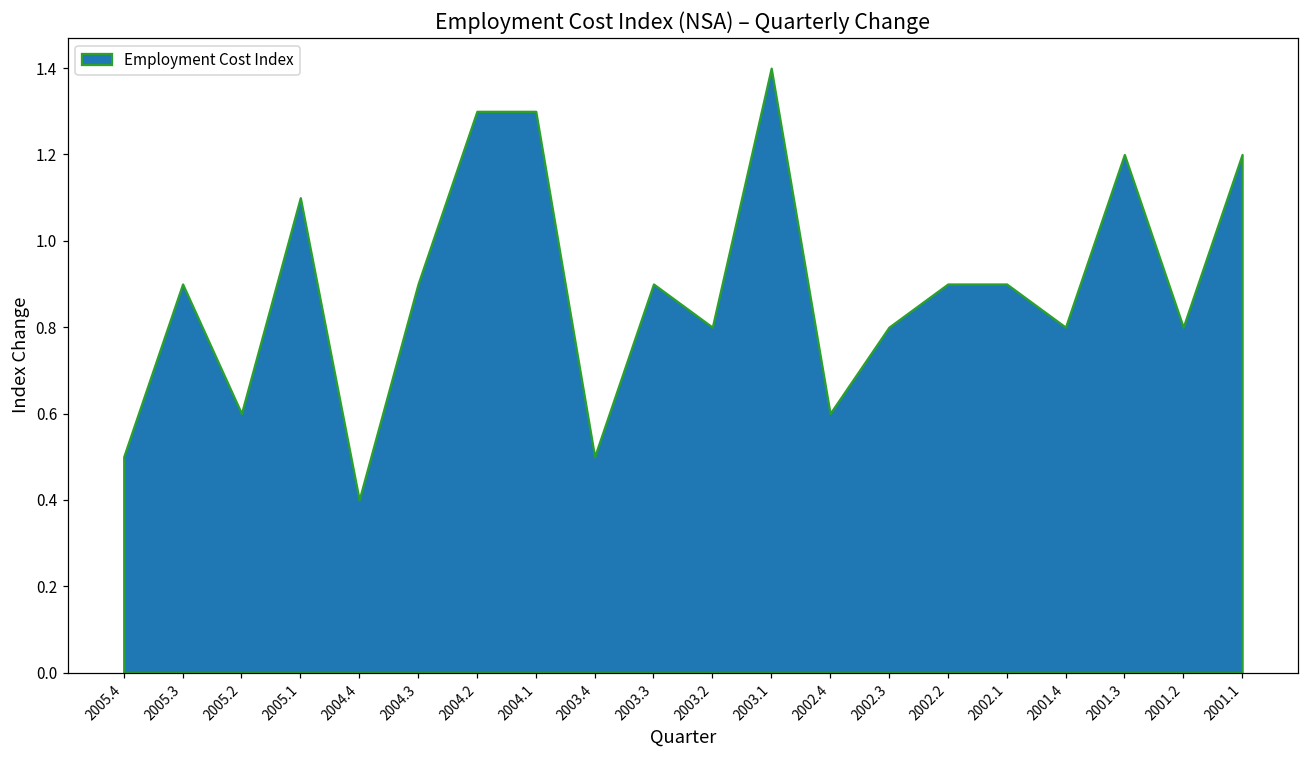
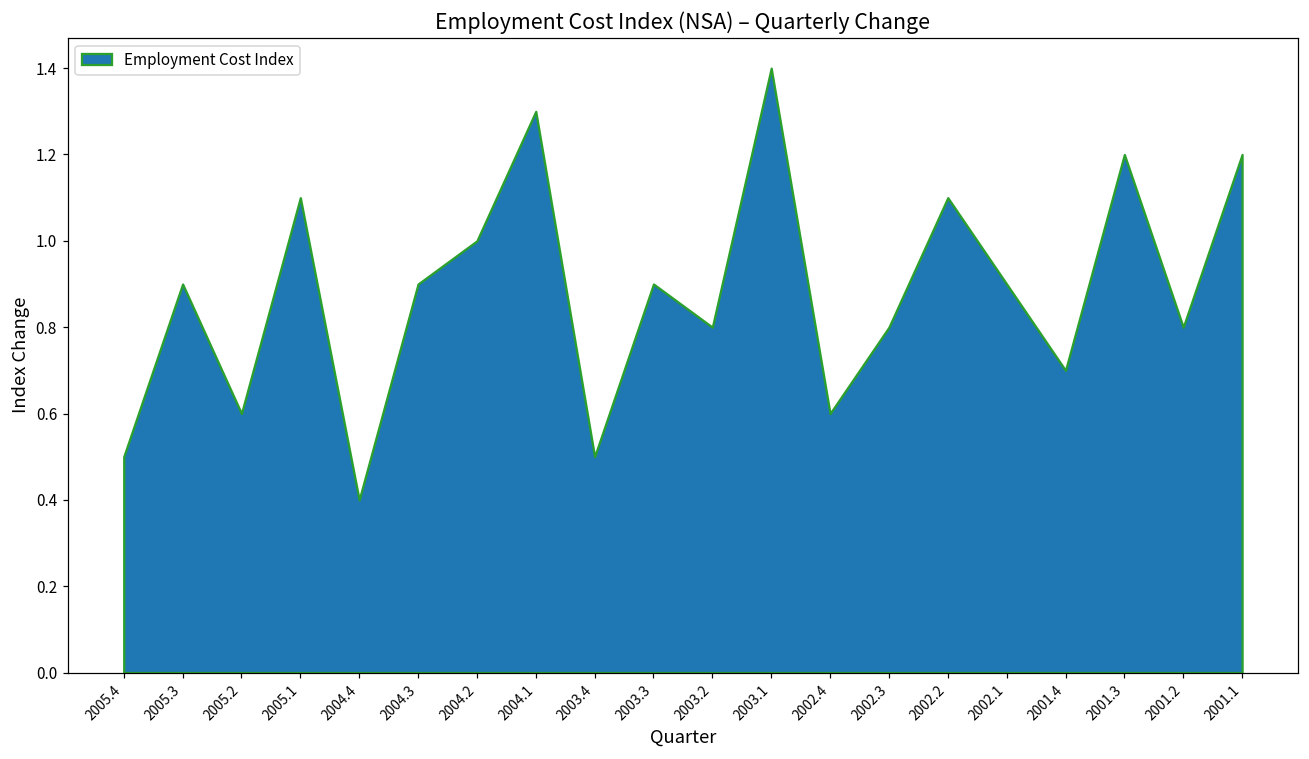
  {
    "2005.4": 0.5,
    "2005.3": 0.9,
    "2005.2": 0.6,
    "2005.1": 1.1,
    "2004.4": 0.4,
    "2004.3": 0.9,
-   "2004.2": 1.3,
+   "2004.2": 1.0,
    "2004.1": 1.3,
    "2003.4": 0.5,
    "2003.3": 0.9,
    "2003.2": 0.8,
    "2003.1": 1.4,
    "2002.4": 0.6,
    "2002.3": 0.8,
-   "2002.2": 0.9,
+   "2002.2": 1.1,
    "2002.1": 0.9,
-   "2001.4": 0.8,
+   "2001.4": 0.7,
    "2001.3": 1.2,
    "2001.2": 0.8,
    "2001.1": 1.2
  }
